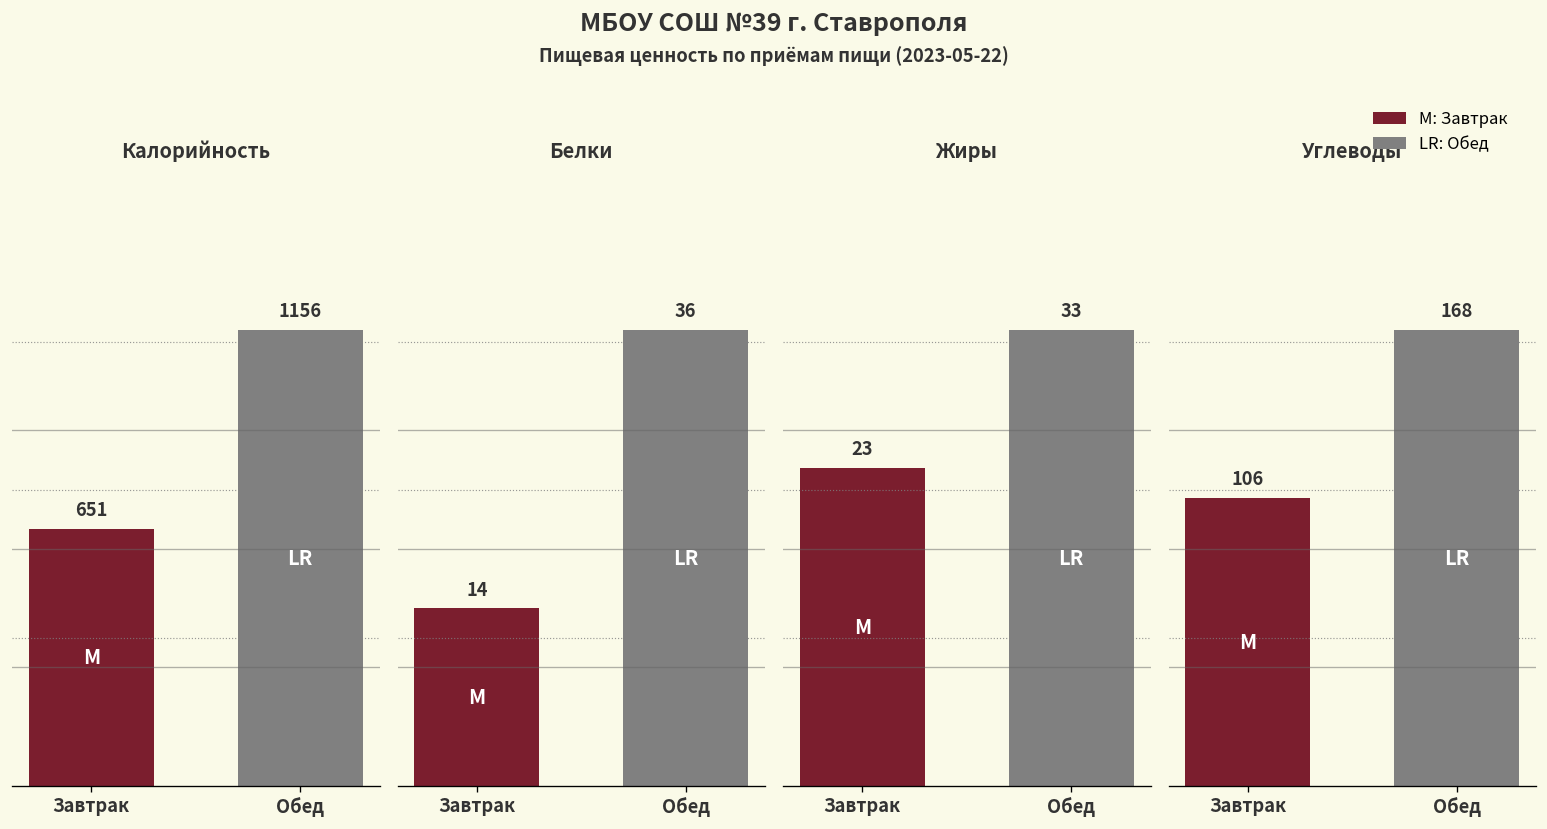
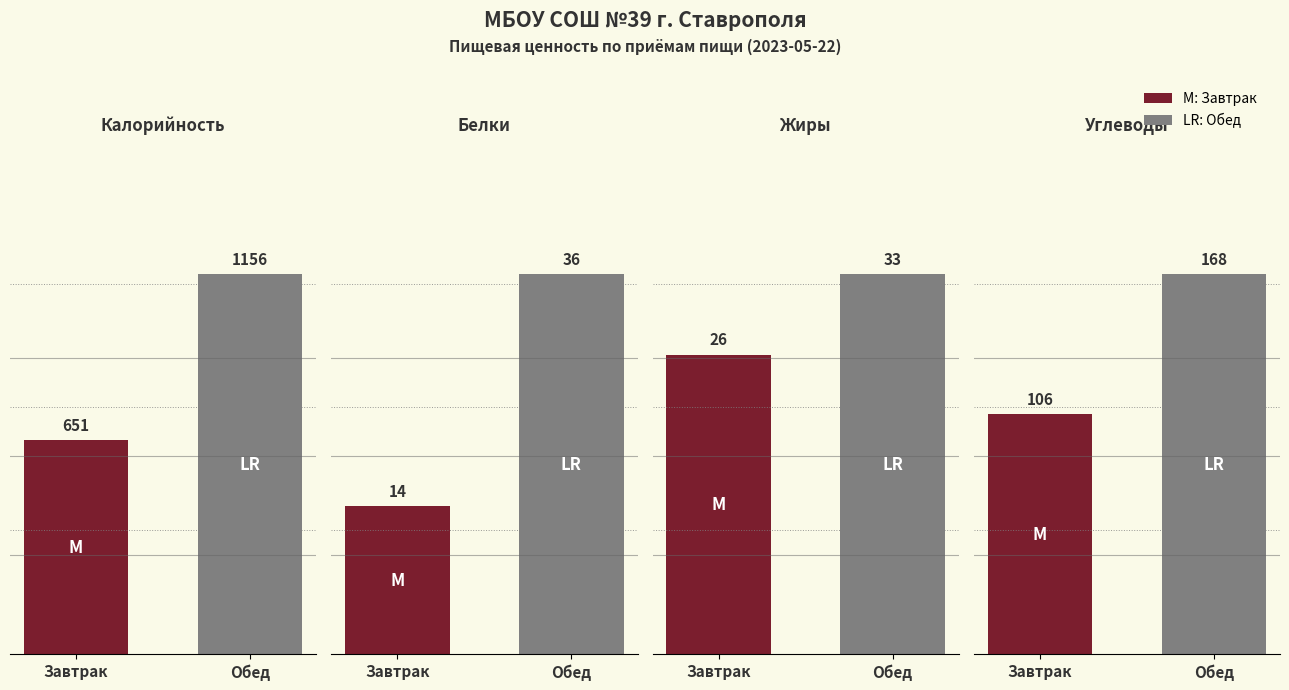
  {
    "Калорийность": {
      "Завтрак": 651,
      "Обед": 1156
    },
    "Белки": {
      "Завтрак": 14,
      "Обед": 36
    },
    "Жиры": {
-     "Завтрак": 23,
+     "Завтрак": 26,
      "Обед": 33
    },
    "Углеводы": {
      "Завтрак": 106,
      "Обед": 168
    }
  }
